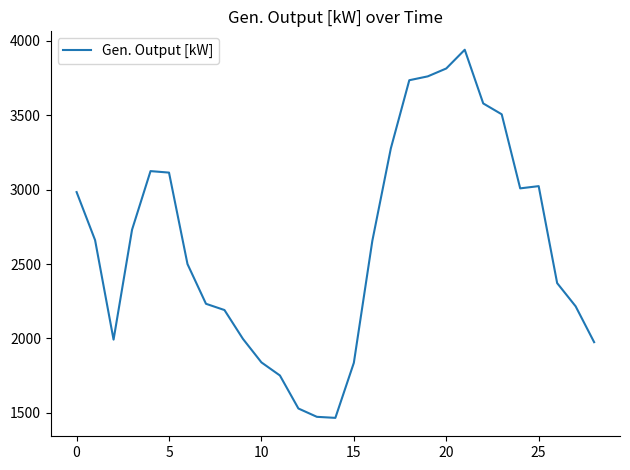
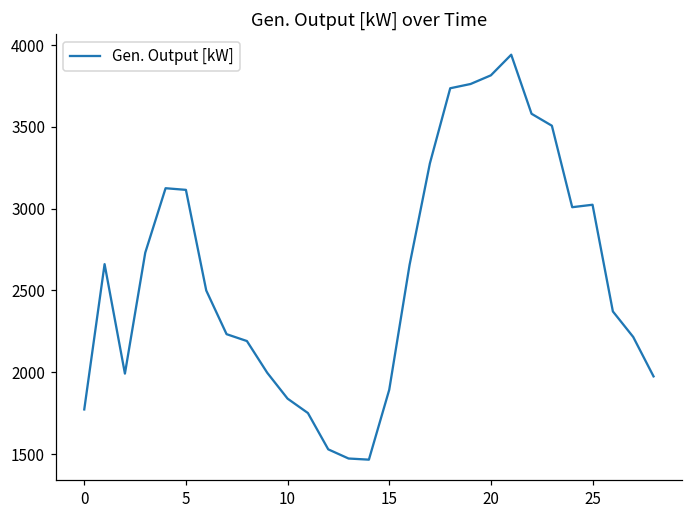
  {
-   "0": 2980,
+   "0": 1770,
    "5": 3120,
    "10": 1840,
-   "15": 1840,
+   "15": 1890,
    "20": 3820,
    "25": 3020
  }
